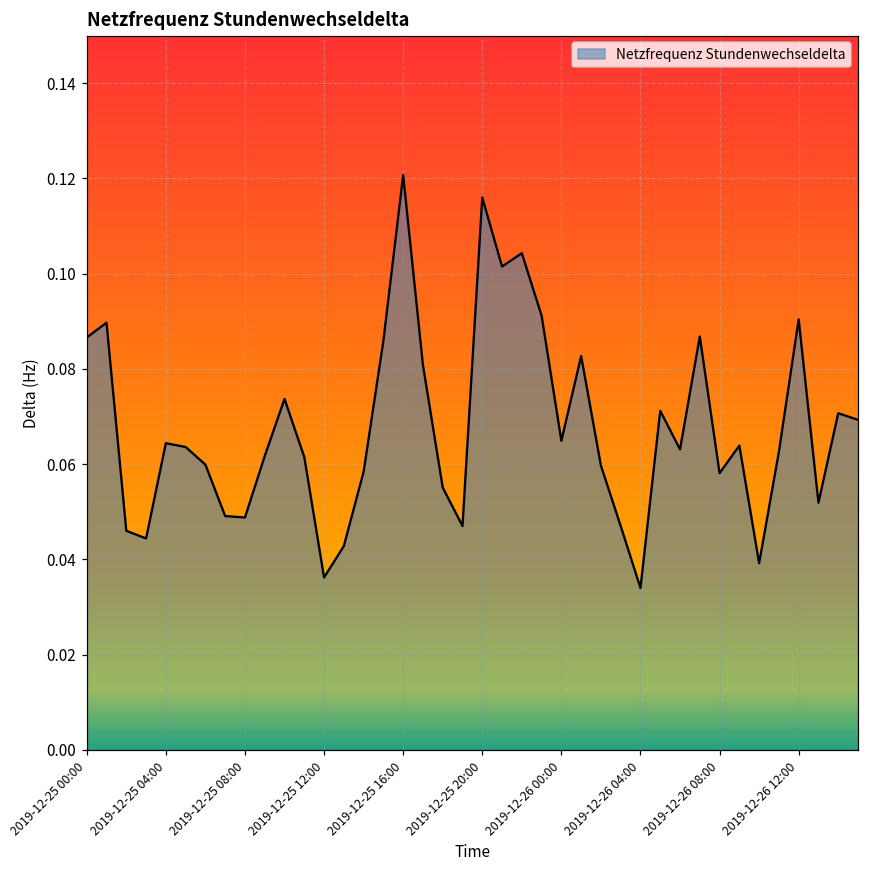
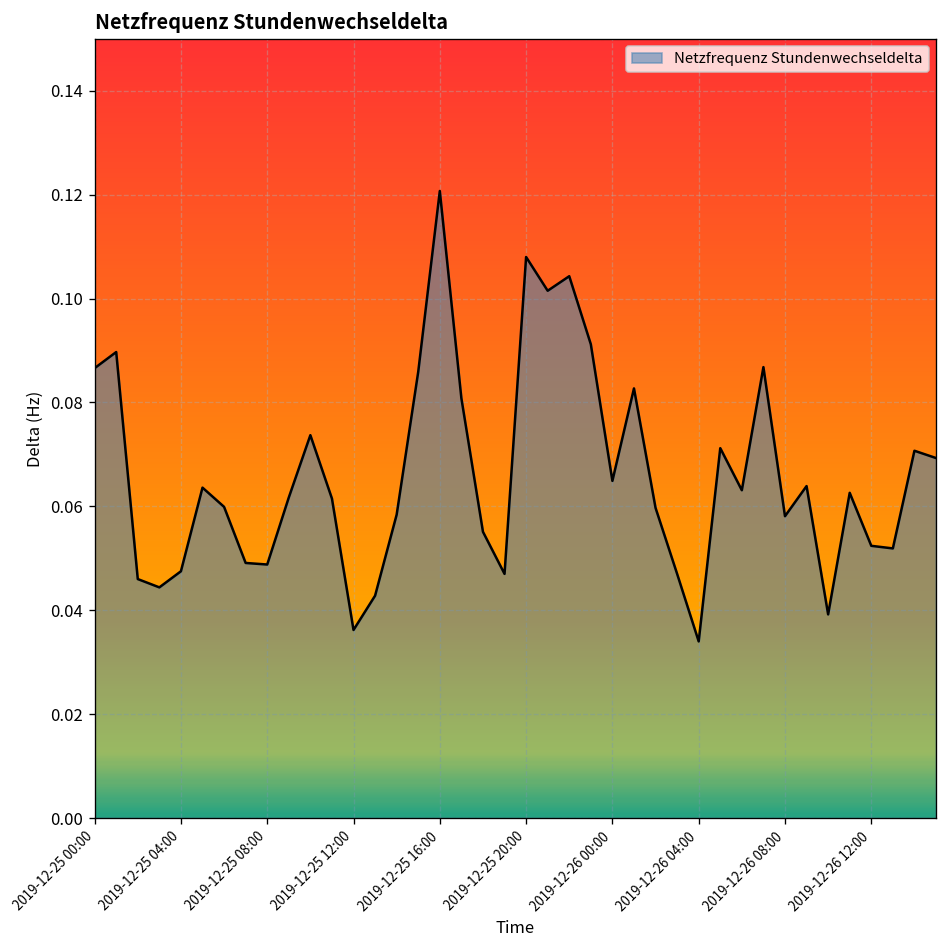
  {
    "2019-12-25 00:00": 0.087,
-   "2019-12-25 04:00": 0.064,
+   "2019-12-25 04:00": 0.048,
    "2019-12-25 08:00": 0.049,
    "2019-12-25 12:00": 0.036,
    "2019-12-25 16:00": 0.121,
-   "2019-12-25 20:00": 0.116,
+   "2019-12-25 20:00": 0.108,
    "2019-12-26 00:00": 0.065,
    "2019-12-26 04:00": 0.034,
    "2019-12-26 08:00": 0.058,
-   "2019-12-26 12:00": 0.090
+   "2019-12-26 12:00": 0.052
  }
